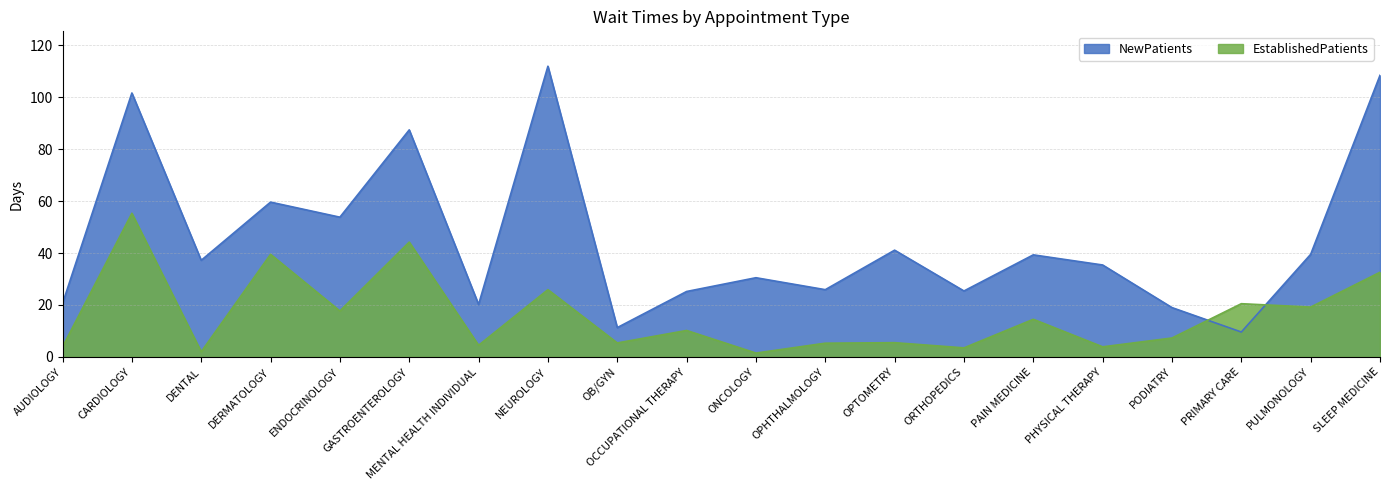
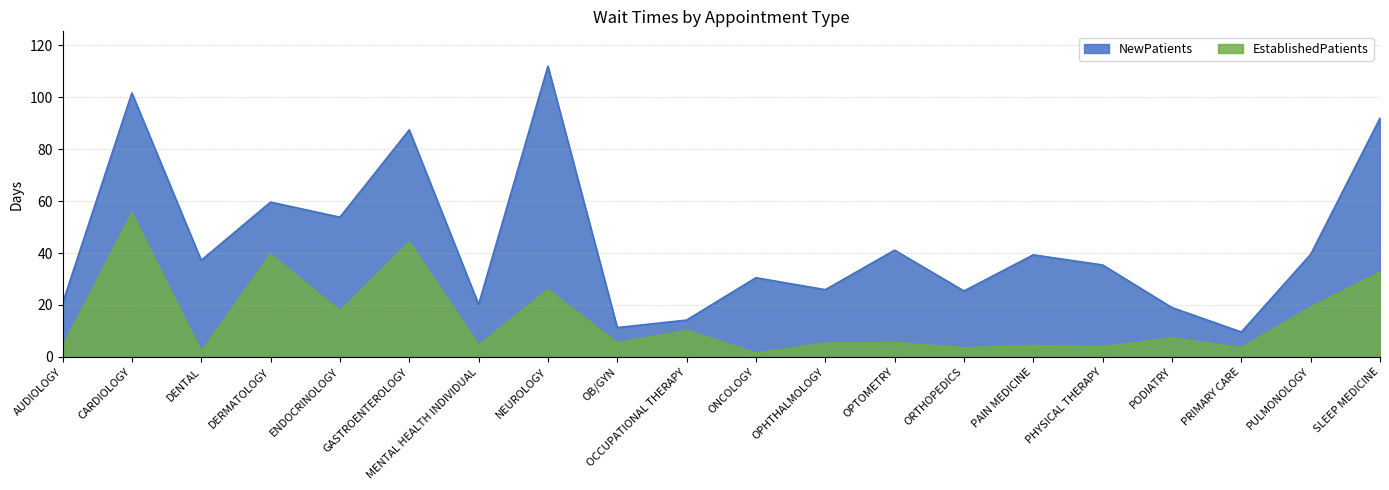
  {
    "NewPatients": {
      "AUDIOLOGY": 21,
      "CARDIOLOGY": 102,
      "DENTAL": 37,
      "DERMATOLOGY": 60,
      "ENDOCRINOLOGY": 54,
      "GASTROENTEROLOGY": 87,
      "MENTAL HEALTH INDIVIDUAL": 20,
      "NEUROLOGY": 112,
      "OB/GYN": 11,
-     "OCCUPATIONAL THERAPY": 25,
+     "OCCUPATIONAL THERAPY": 14,
      "ONCOLOGY": 31,
      "OPHTHALMOLOGY": 26,
      "OPTOMETRY": 41,
      "ORTHOPEDICS": 25,
      "PAIN MEDICINE": 39,
      "PHYSICAL THERAPY": 35,
      "PODIATRY": 19,
      "PRIMARY CARE": 10,
      "PULMONOLOGY": 40,
-     "SLEEP MEDICINE": 108
+     "SLEEP MEDICINE": 92
    },
    "EstablishedPatients": {
      "AUDIOLOGY": 4,
      "CARDIOLOGY": 55,
      "DENTAL": 2,
      "DERMATOLOGY": 40,
      "ENDOCRINOLOGY": 18,
      "GASTROENTEROLOGY": 44,
      "MENTAL HEALTH INDIVIDUAL": 5,
      "NEUROLOGY": 26,
      "OB/GYN": 5,
      "OCCUPATIONAL THERAPY": 10,
      "ONCOLOGY": 2,
      "OPHTHALMOLOGY": 5,
      "OPTOMETRY": 6,
      "ORTHOPEDICS": 4,
-     "PAIN MEDICINE": 15,
+     "PAIN MEDICINE": 4,
      "PHYSICAL THERAPY": 4,
      "PODIATRY": 7,
-     "PRIMARY CARE": 21,
+     "PRIMARY CARE": 4,
      "PULMONOLOGY": 19,
      "SLEEP MEDICINE": 33
    }
  }
